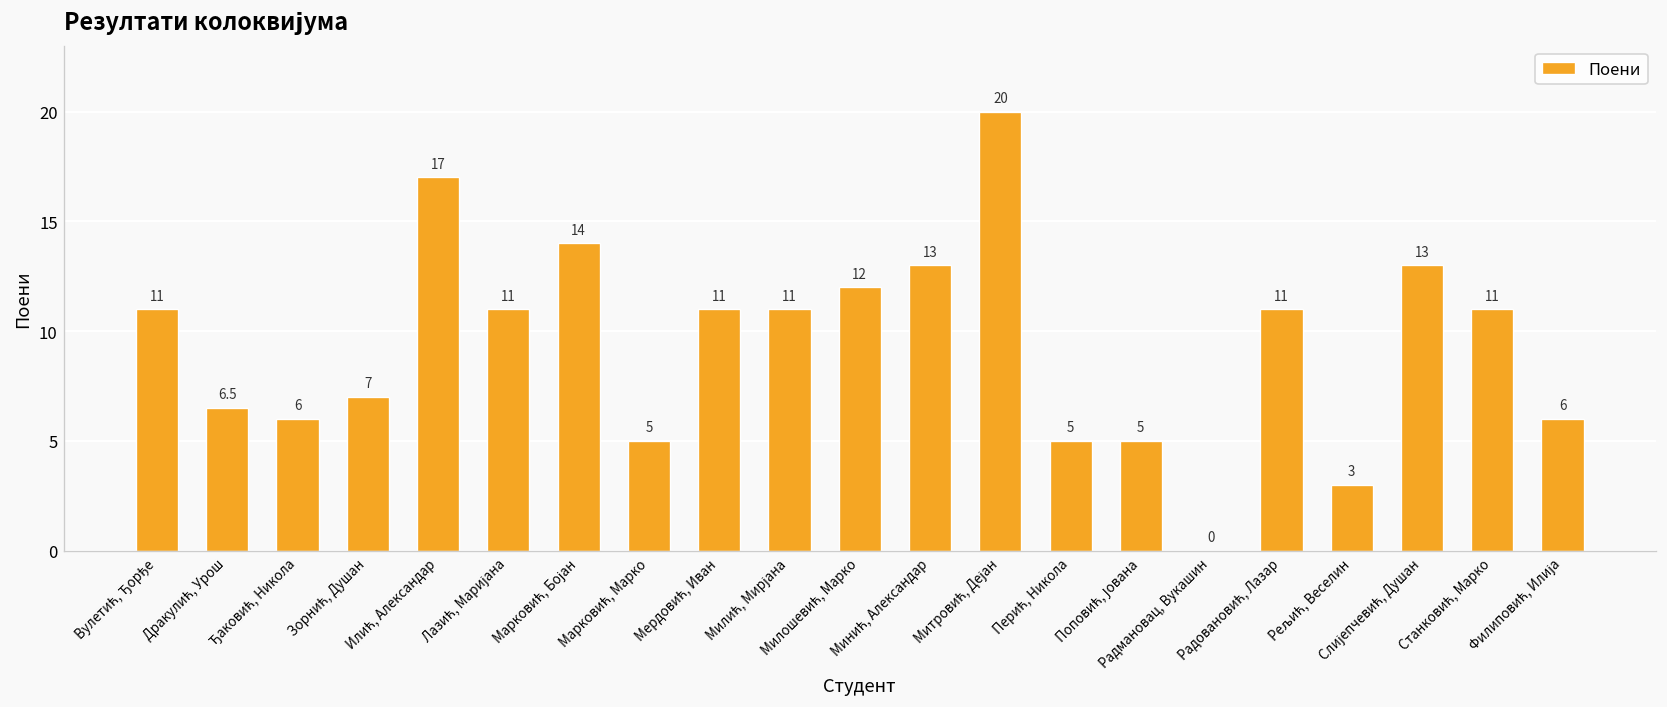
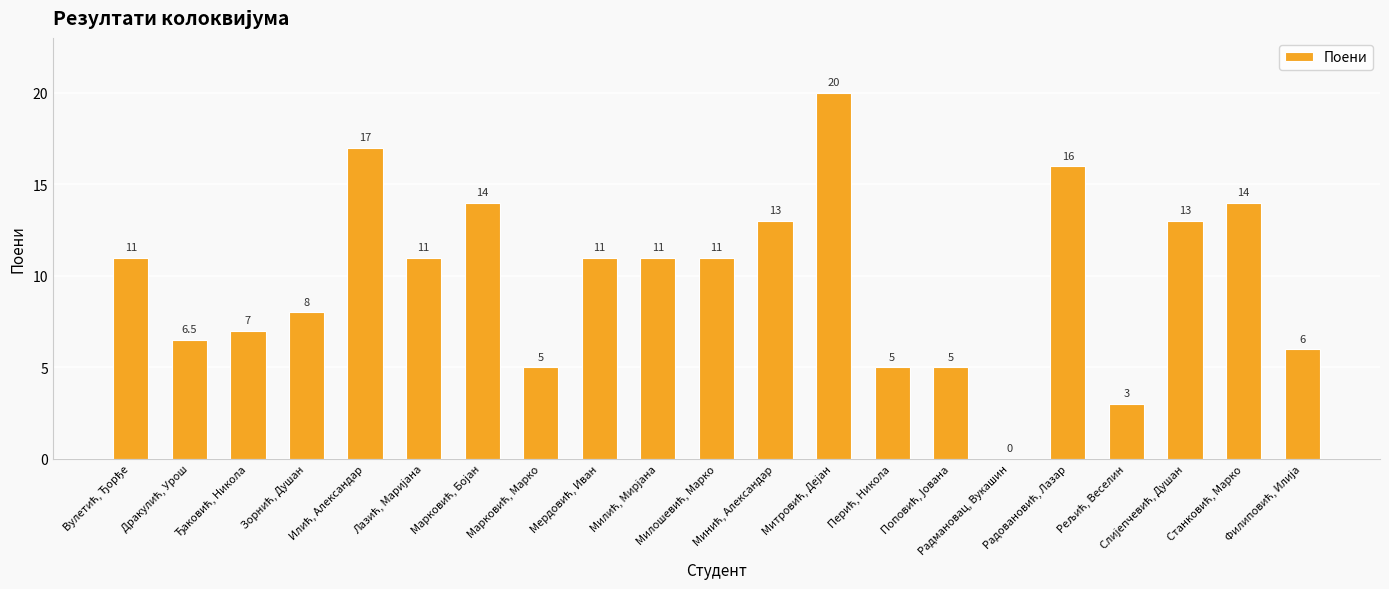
  {
    "Вулетић, Ђорђе": 11,
    "Дракулић, Урош": 6.5,
-   "Ђаковић, Никола": 6,
-   "Зорнић, Душан": 7,
+   "Ђаковић, Никола": 7,
+   "Зорнић, Душан": 8,
    "Илић, Александар": 17,
    "Лазић, Маријана": 11,
    "Марковић, Бојан": 14,
    "Марковић, Марко": 5,
    "Мердовић, Иван": 11,
    "Милић, Мирјана": 11,
-   "Милошевић, Марко": 12,
+   "Милошевић, Марко": 11,
    "Минић, Александар": 13,
    "Митровић, Дејан": 20,
    "Перић, Никола": 5,
    "Поповић, Јована": 5,
    "Радмановац, Вукашин": 0,
-   "Радовановић, Лазар": 11,
+   "Радовановић, Лазар": 16,
    "Рељић, Веселин": 3,
    "Слијепчевић, Душан": 13,
-   "Станковић, Марко": 11,
+   "Станковић, Марко": 14,
    "Филиповић, Илија": 6
  }
